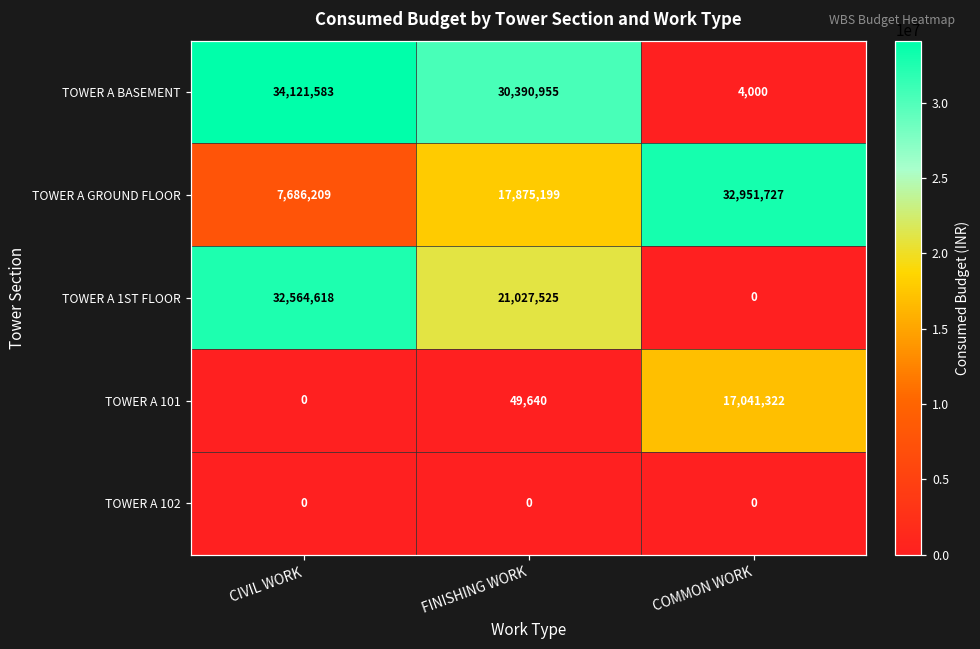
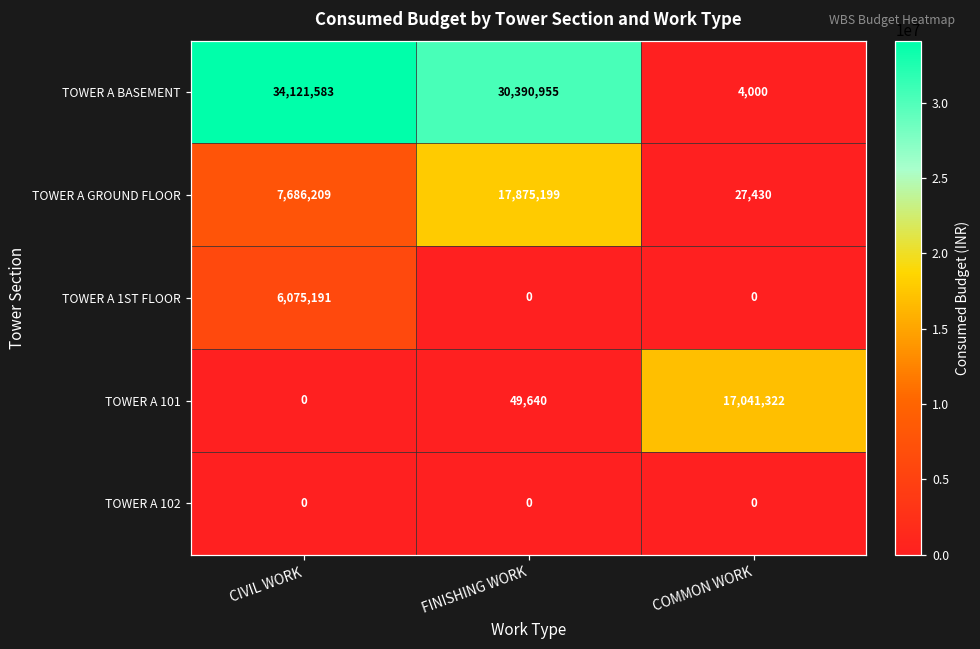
  {
    "TOWER A BASEMENT": {
      "CIVIL WORK": "34,121,583",
      "FINISHING WORK": "30,390,955",
      "COMMON WORK": "4,000"
    },
    "TOWER A GROUND FLOOR": {
      "CIVIL WORK": "7,686,209",
      "FINISHING WORK": "17,875,199",
-     "COMMON WORK": "32,951,727"
+     "COMMON WORK": "27,430"
    },
    "TOWER A 1ST FLOOR": {
-     "CIVIL WORK": "32,564,618",
-     "FINISHING WORK": "21,027,525",
+     "CIVIL WORK": "6,075,191",
+     "FINISHING WORK": "0",
      "COMMON WORK": "0"
    },
    "TOWER A 101": {
      "CIVIL WORK": "0",
      "FINISHING WORK": "49,640",
      "COMMON WORK": "17,041,322"
    },
    "TOWER A 102": {
      "CIVIL WORK": "0",
      "FINISHING WORK": "0",
      "COMMON WORK": "0"
    }
  }
